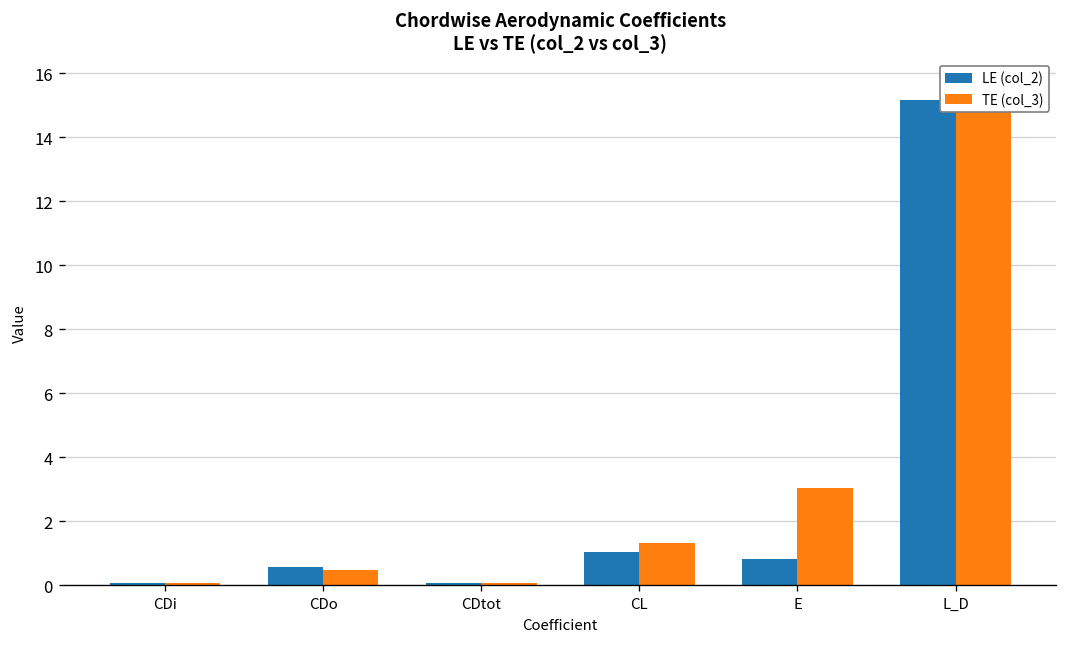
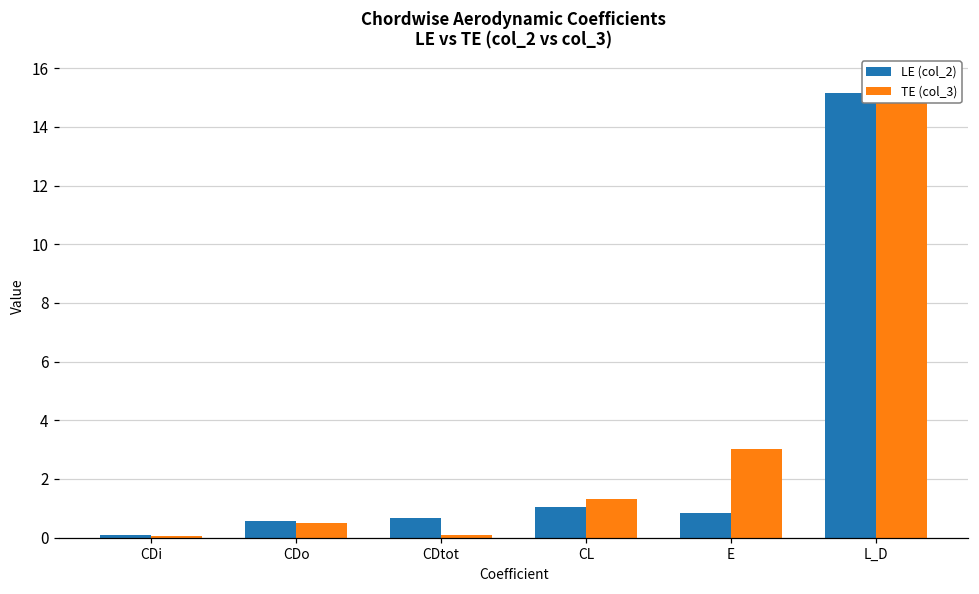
  {
    "LE (col_2)": {
      "CDo": 0.6,
-     "CDtot": 0.1,
+     "CDtot": 0.7,
      "CL": 1.0,
      "E": 0.8,
      "L_D": 15.2
    },
    "TE (col_3)": {
      "CDo": 0.5,
      "CL": 1.3,
      "E": 3.0
    }
  }
